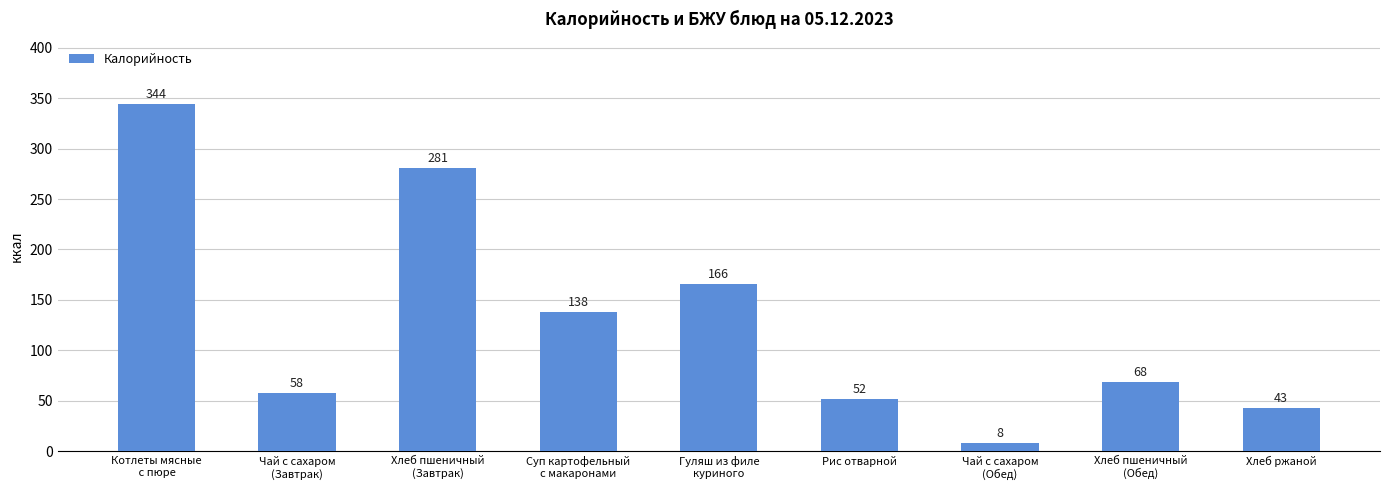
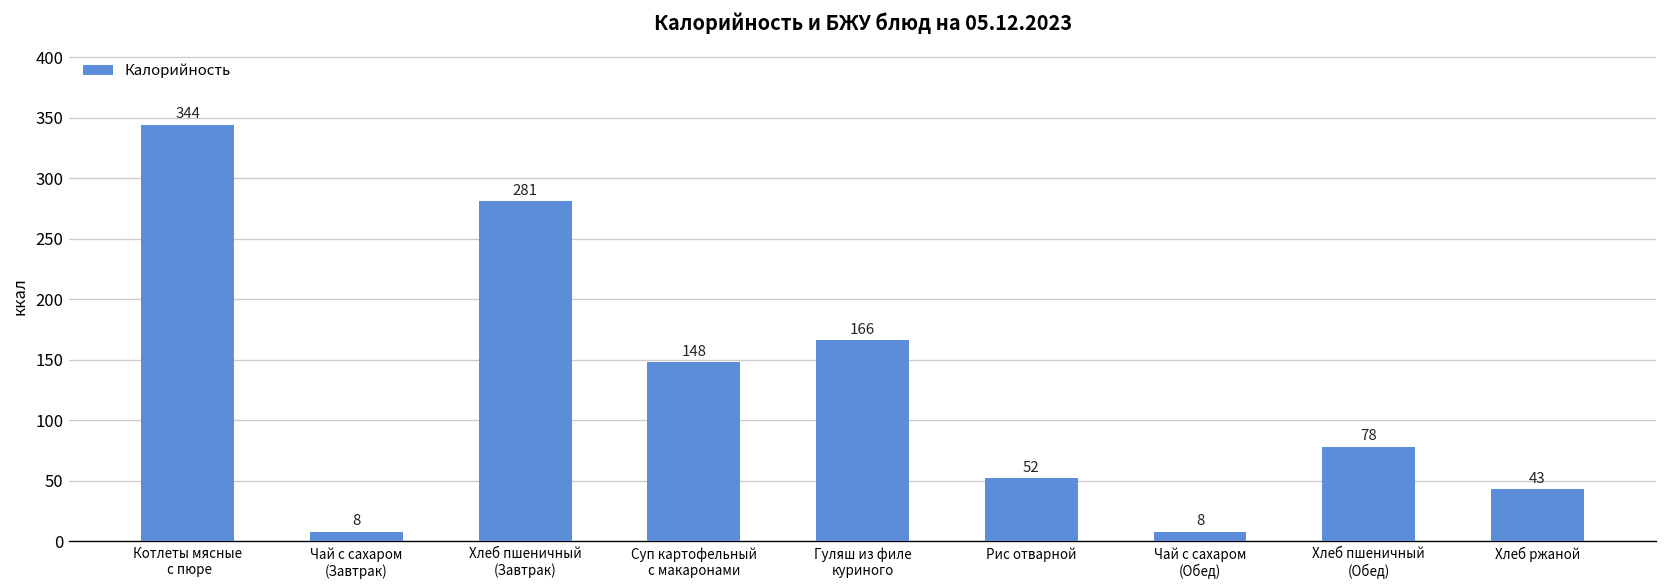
  {
    "Котлеты мясные с пюре": 344,
-   "Чай с сахаром (Завтрак)": 58,
+   "Чай с сахаром (Завтрак)": 8,
    "Хлеб пшеничный (Завтрак)": 281,
-   "Суп картофельный с макаронами": 138,
+   "Суп картофельный с макаронами": 148,
    "Гуляш из филе куриного": 166,
    "Рис отварной": 52,
    "Чай с сахаром (Обед)": 8,
-   "Хлеб пшеничный (Обед)": 68,
+   "Хлеб пшеничный (Обед)": 78,
    "Хлеб ржаной": 43
  }
